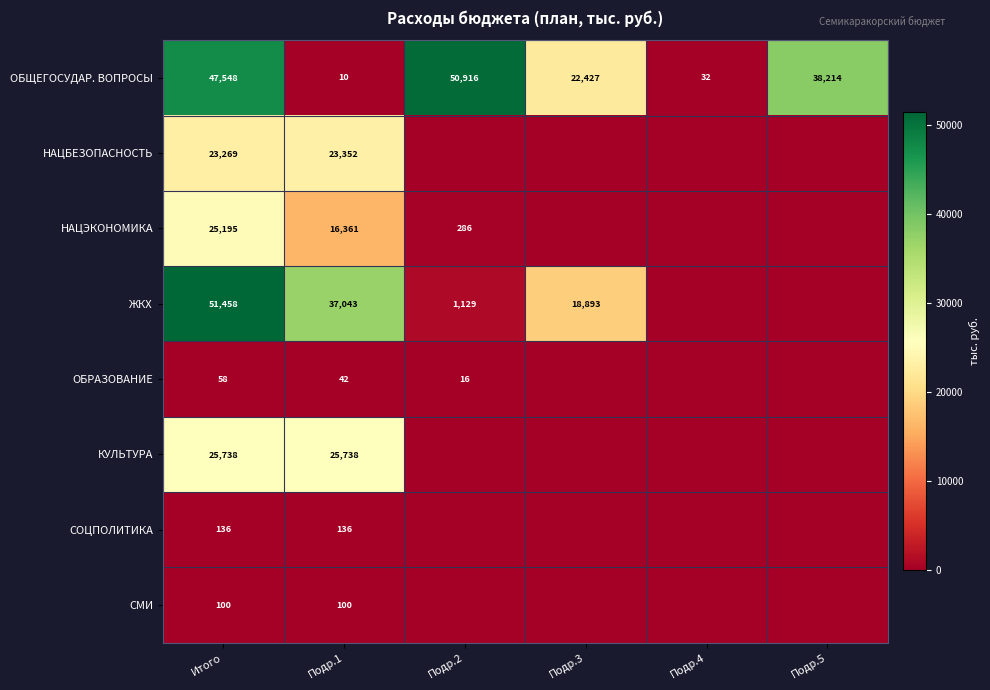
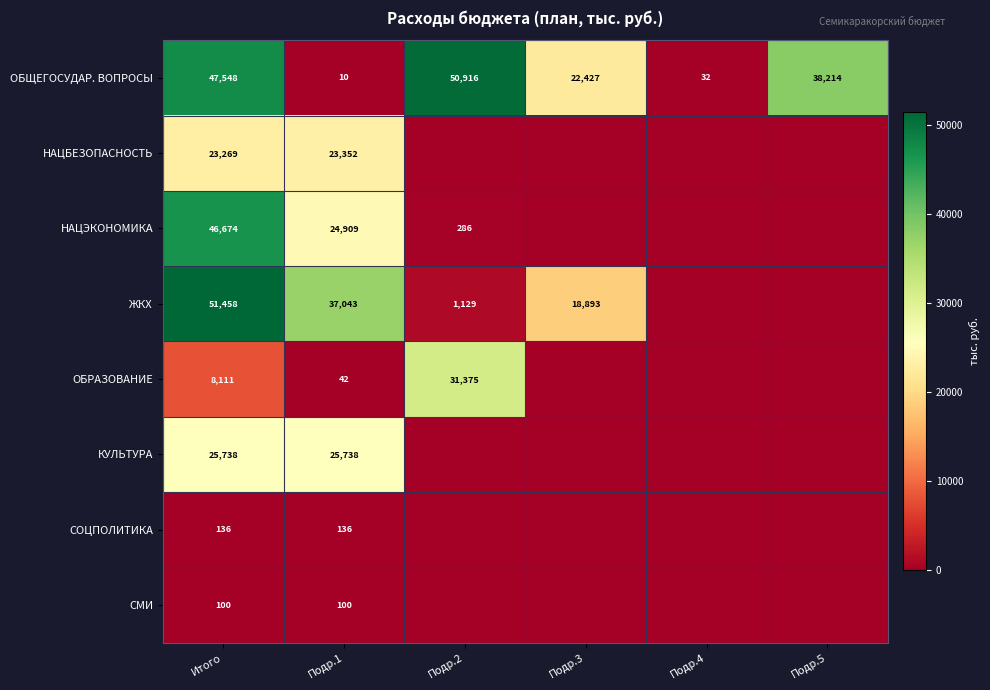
  {
    "ОБЩЕГОСУДАР. ВОПРОСЫ": {
      "Итого": "47,548",
      "Подр.1": "10",
      "Подр.2": "50,916",
      "Подр.3": "22,427",
      "Подр.4": "32",
      "Подр.5": "38,214"
    },
    "НАЦБЕЗОПАСНОСТЬ": {
      "Итого": "23,269",
      "Подр.1": "23,352"
    },
    "НАЦЭКОНОМИКА": {
-     "Итого": "25,195",
-     "Подр.1": "16,361",
+     "Итого": "46,674",
+     "Подр.1": "24,909",
      "Подр.2": "286"
    },
    "ЖКХ": {
      "Итого": "51,458",
      "Подр.1": "37,043",
      "Подр.2": "1,129",
      "Подр.3": "18,893"
    },
    "ОБРАЗОВАНИЕ": {
-     "Итого": "58",
+     "Итого": "8,111",
      "Подр.1": "42",
-     "Подр.2": "16"
+     "Подр.2": "31,375"
    },
    "КУЛЬТУРА": {
      "Итого": "25,738",
      "Подр.1": "25,738"
    },
    "СОЦПОЛИТИКА": {
      "Итого": "136",
      "Подр.1": "136"
    },
    "СМИ": {
      "Итого": "100",
      "Подр.1": "100"
    }
  }
